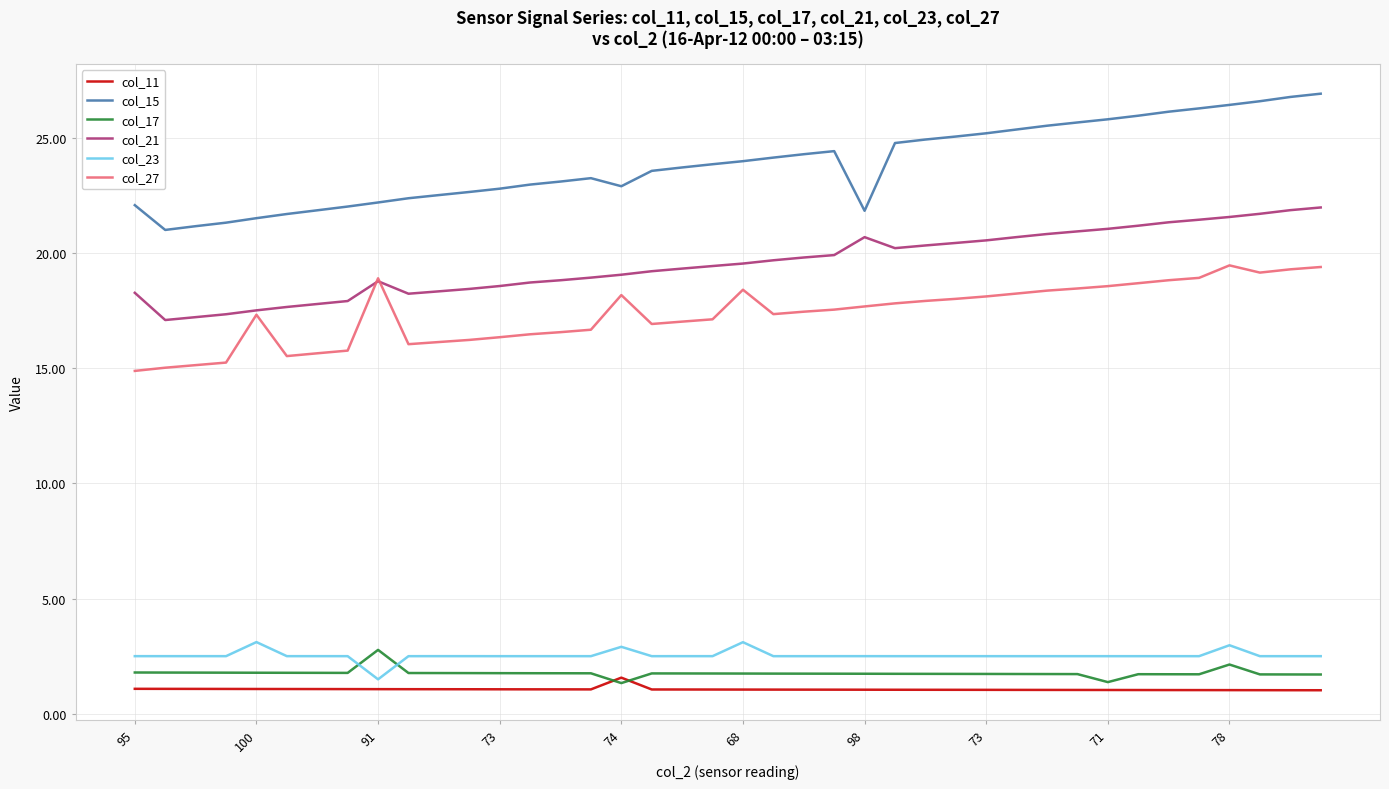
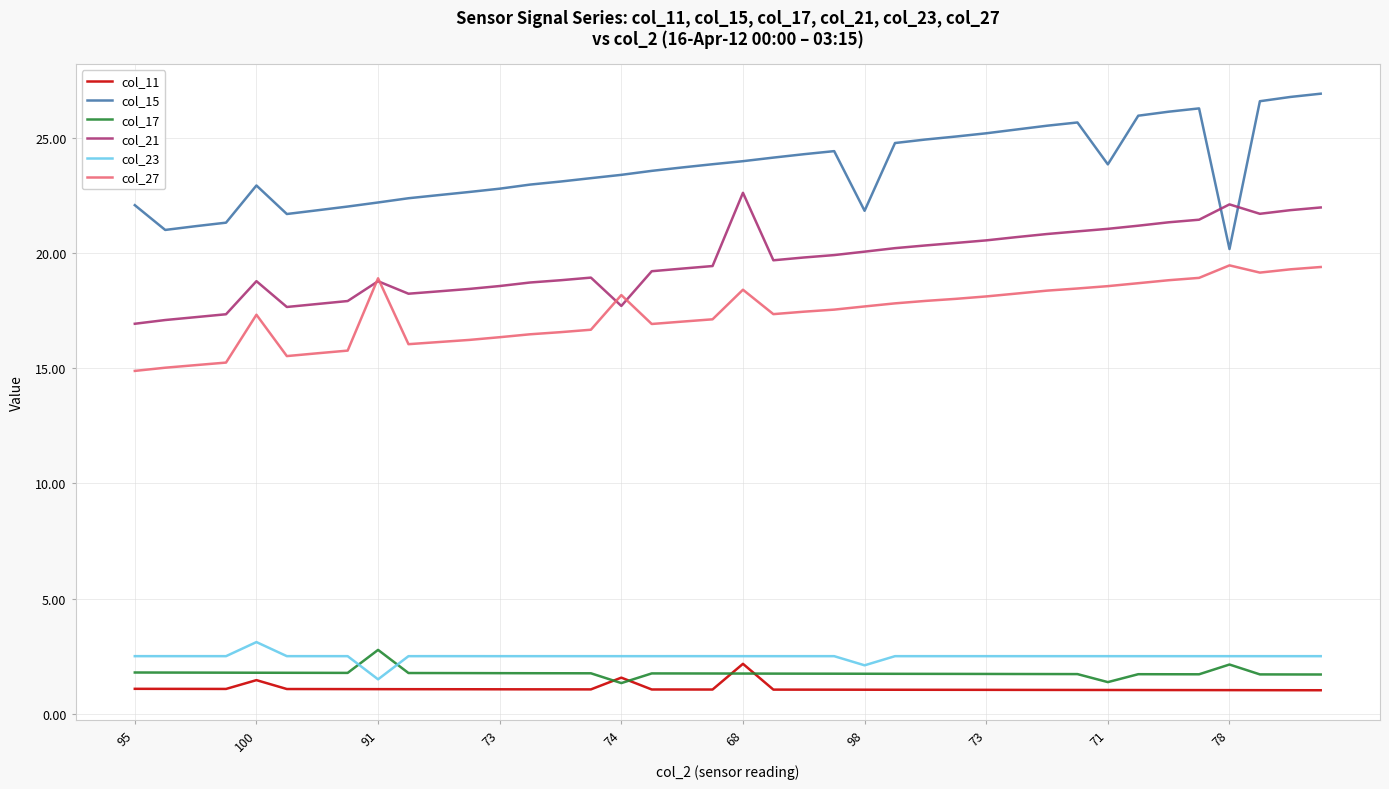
  {
    "col_11": {
      "95": 1.1,
-     "100": 1.1,
+     "100": 1.5,
      "91": 1.1,
      "74": 1.6,
-     "68": 1.0,
+     "68": 2.2,
      "98": 1.0,
      "71": 1.0,
      "78": 1.0
    },
    "col_15": {
      "95": 22.1,
-     "100": 21.5,
+     "100": 22.9,
      "91": 22.2,
-     "74": 22.9,
+     "74": 23.4,
      "68": 24.0,
      "98": 21.8,
-     "71": 25.8,
-     "78": 26.4
+     "71": 23.9,
+     "78": 20.2
    },
    "col_17": {
      "95": 1.8,
      "100": 1.8,
      "91": 2.8,
      "74": 1.3,
      "68": 1.7,
      "98": 1.7,
      "71": 1.4,
      "78": 2.1
    },
    "col_21": {
-     "95": 18.3,
-     "100": 17.5,
+     "95": 16.9,
+     "100": 18.8,
      "91": 18.8,
-     "74": 19.1,
-     "68": 19.5,
-     "98": 20.7,
+     "74": 17.7,
+     "68": 22.6,
+     "98": 20.1,
      "71": 21.1,
-     "78": 21.6
+     "78": 22.1
    },
    "col_23": {
      "95": 2.5,
      "100": 3.1,
      "91": 1.5,
-     "74": 2.9,
-     "68": 3.1,
-     "98": 2.5,
+     "74": 2.5,
+     "68": 2.5,
+     "98": 2.1,
      "71": 2.5,
-     "78": 3.0
+     "78": 2.5
    },
    "col_27": {
      "95": 14.9,
      "100": 17.3,
      "91": 18.9,
      "74": 18.2,
      "68": 18.4,
      "98": 17.7,
      "71": 18.6,
      "78": 19.5
    }
  }
